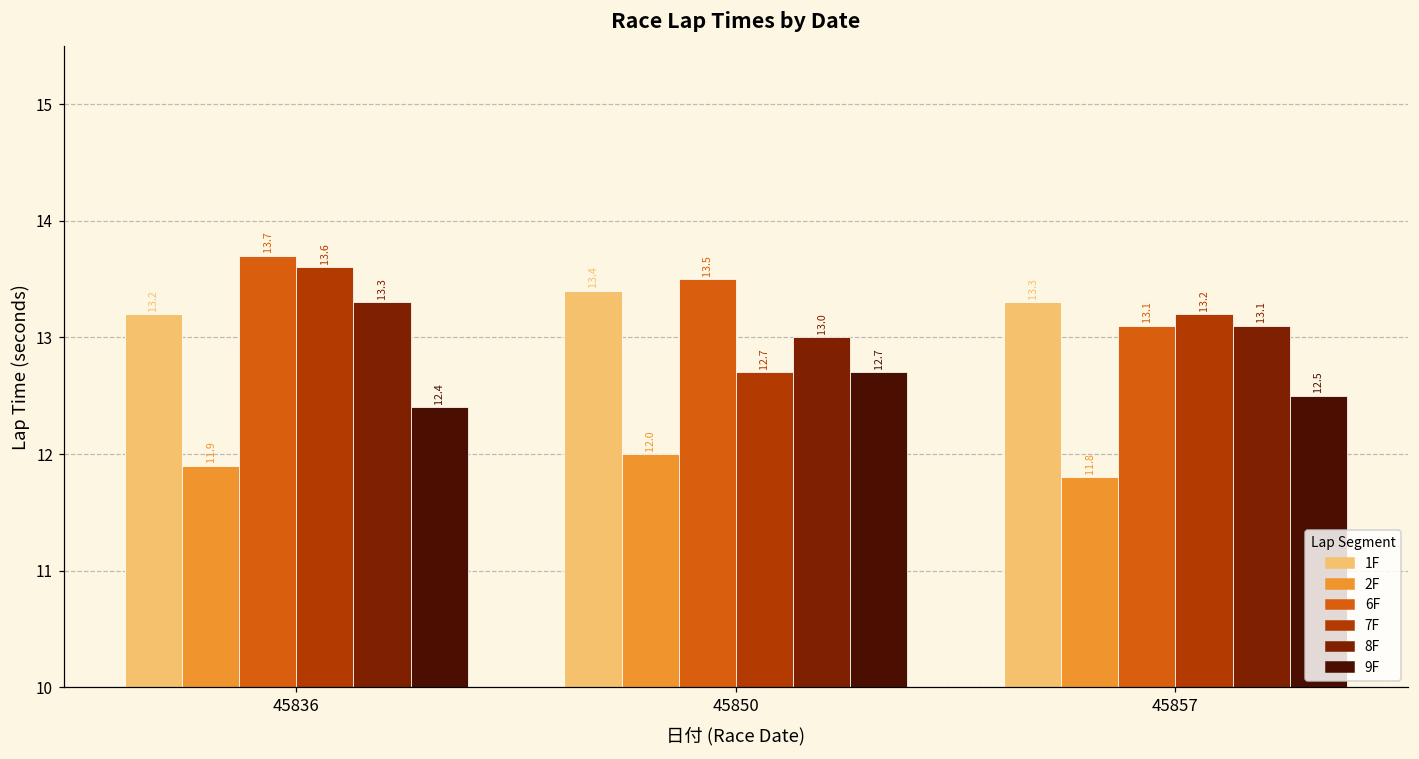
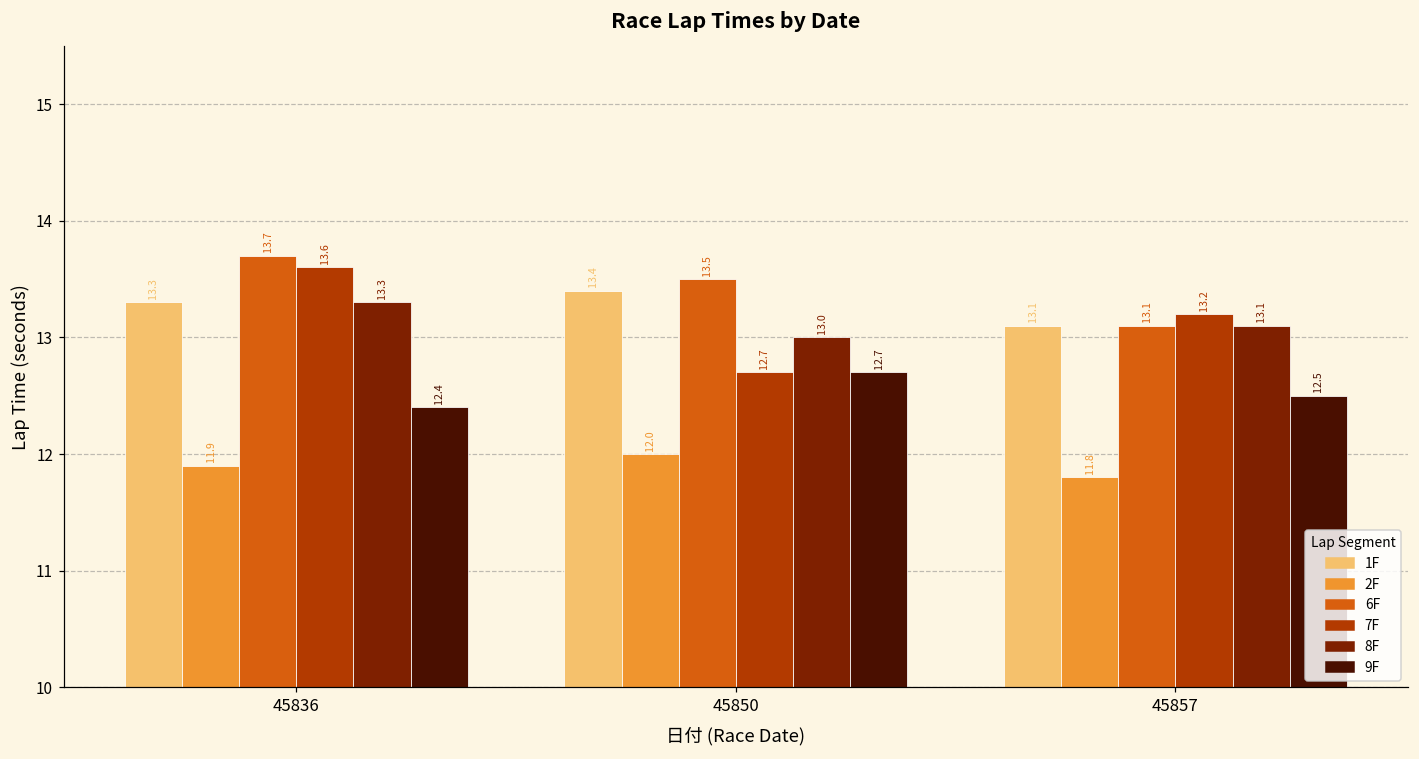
  {
    "1F": {
-     "45836": 13.2,
+     "45836": 13.3,
      "45850": 13.4,
-     "45857": 13.3
+     "45857": 13.1
    },
    "2F": {
      "45836": 11.9,
      "45850": 12.0,
      "45857": 11.8
    }
  }
